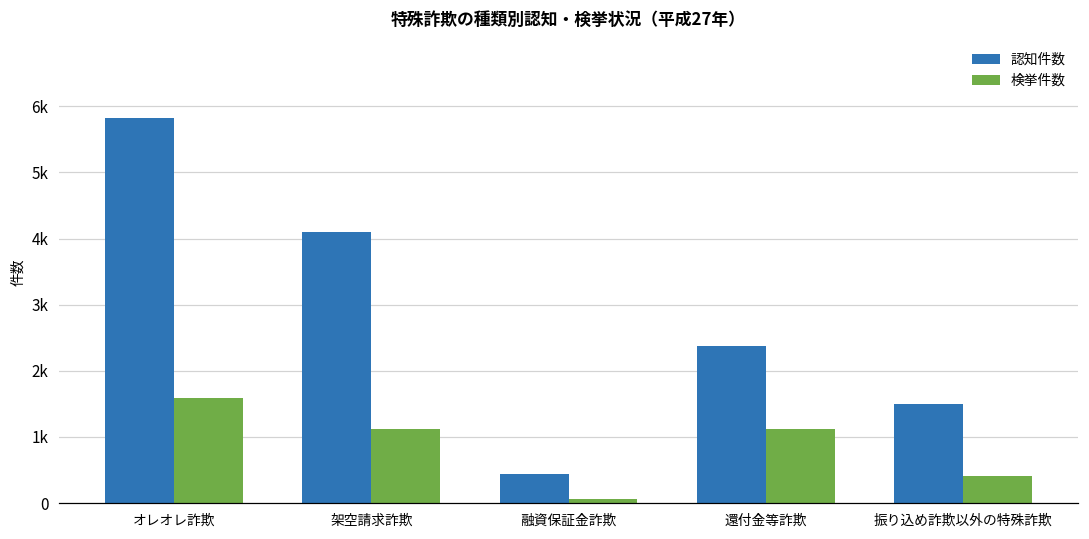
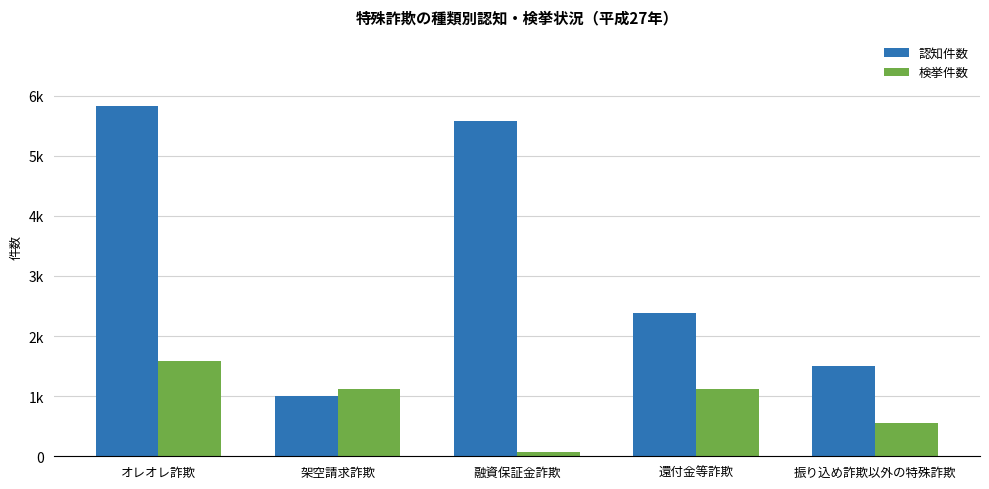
  {
    "認知件数": {
      "オレオレ詐欺": 5800,
-     "架空請求詐欺": 4100,
-     "融資保証金詐欺": 400,
+     "架空請求詐欺": 1000,
+     "融資保証金詐欺": 5600,
      "還付金等詐欺": 2400,
      "振り込め詐欺以外の特殊詐欺": 1500
    },
    "検挙件数": {
      "オレオレ詐欺": 1600,
      "架空請求詐欺": 1100,
      "融資保証金詐欺": 100,
      "還付金等詐欺": 1100,
-     "振り込め詐欺以外の特殊詐欺": 400
+     "振り込め詐欺以外の特殊詐欺": 600
    }
  }
